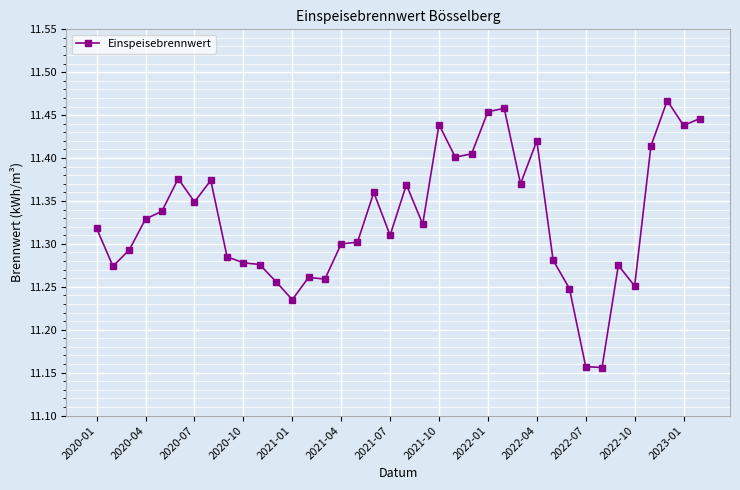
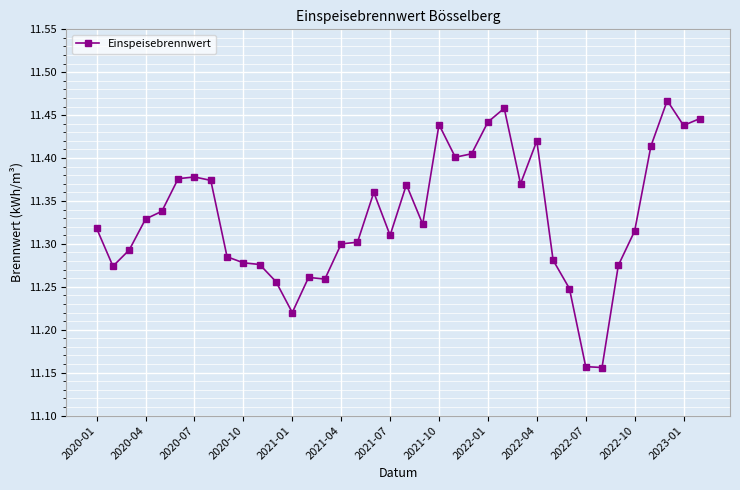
  {
    "2020-01": 11.32,
    "2020-04": 11.33,
-   "2020-07": 11.35,
+   "2020-07": 11.38,
    "2020-10": 11.28,
-   "2021-01": 11.24,
+   "2021-01": 11.22,
    "2021-04": 11.30,
    "2021-07": 11.31,
    "2021-10": 11.44,
-   "2022-01": 11.45,
+   "2022-01": 11.44,
    "2022-04": 11.42,
    "2022-07": 11.16,
-   "2022-10": 11.25,
+   "2022-10": 11.32,
    "2023-01": 11.44
  }
